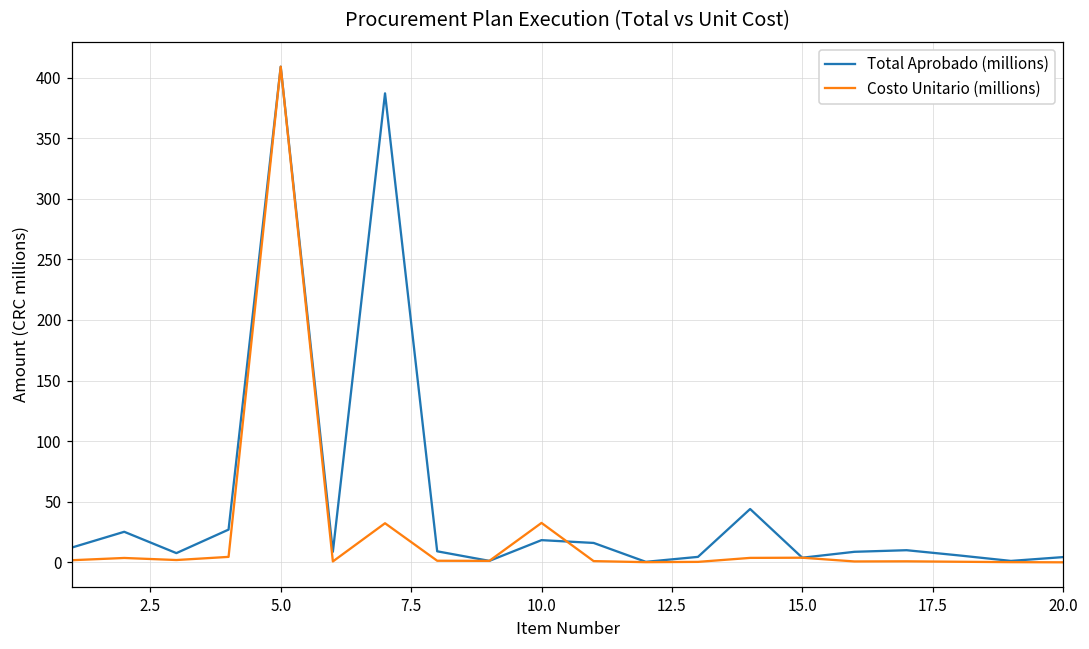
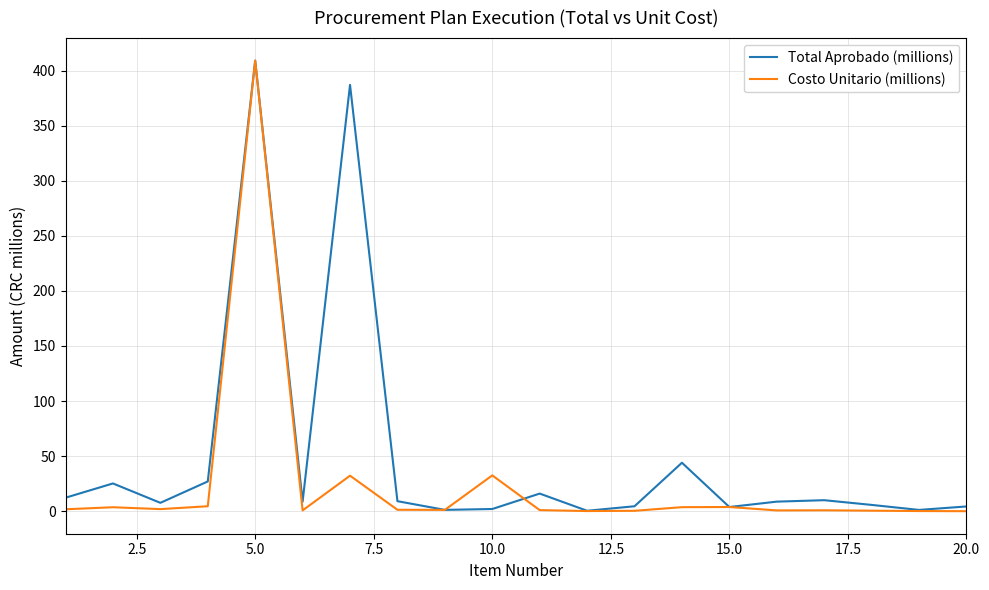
  {
    "Total Aprobado (millions)": {
-     "10.0": 18,
+     "10.0": 2,
      "20.0": 4
    },
    "Costo Unitario (millions)": {
      "10.0": 33,
      "20.0": 0
    }
  }
